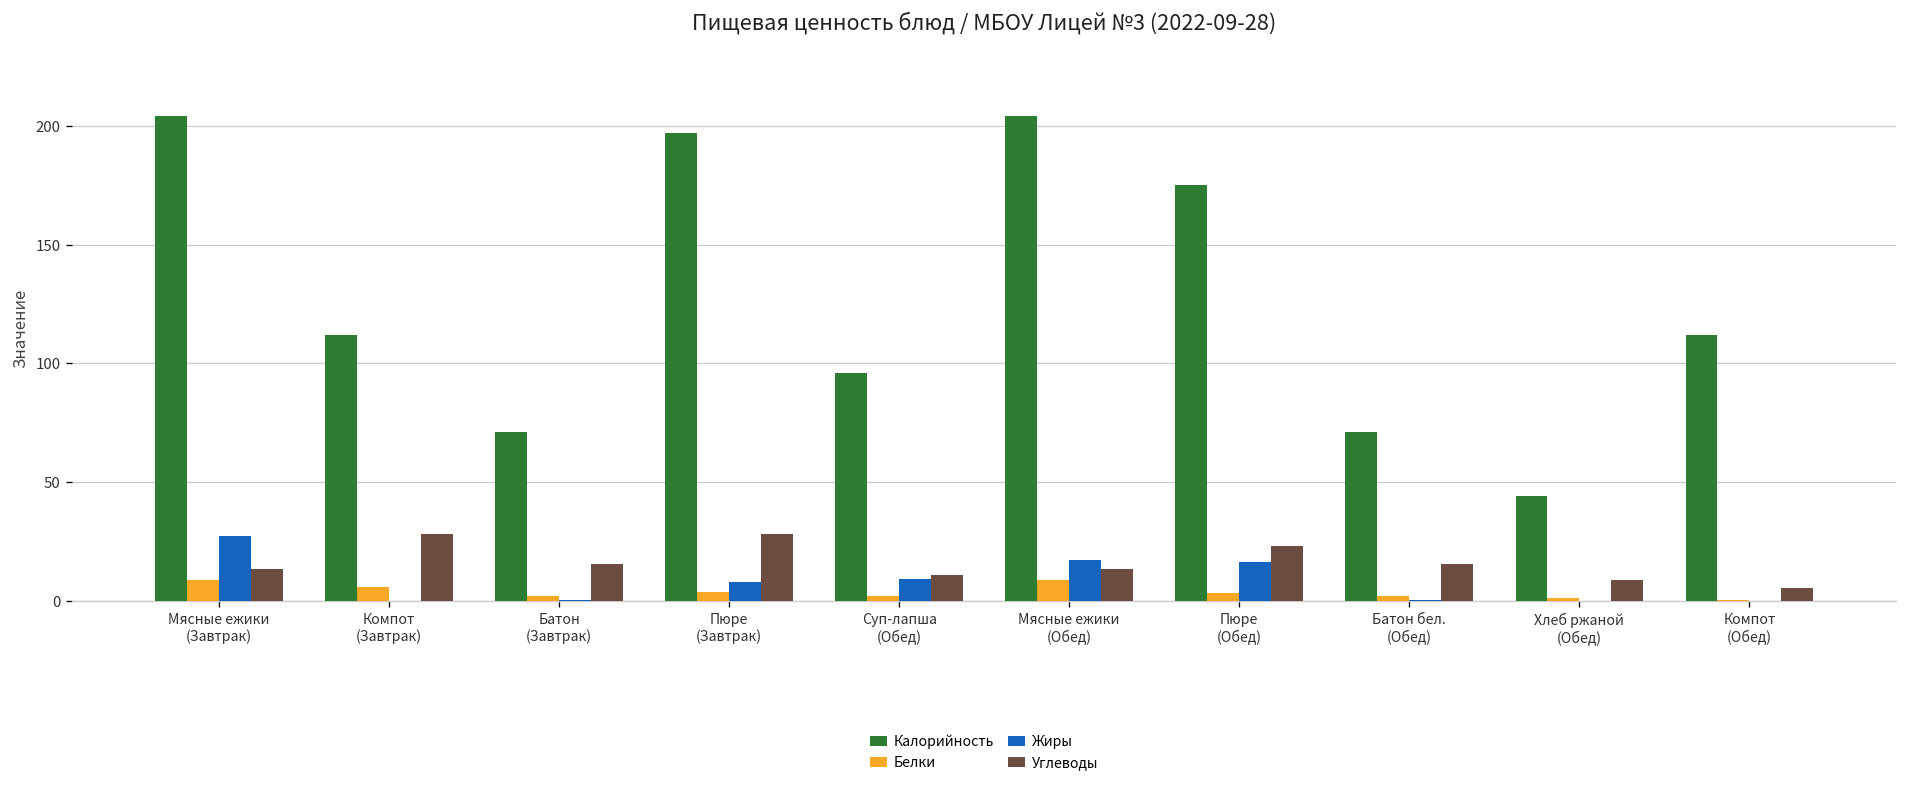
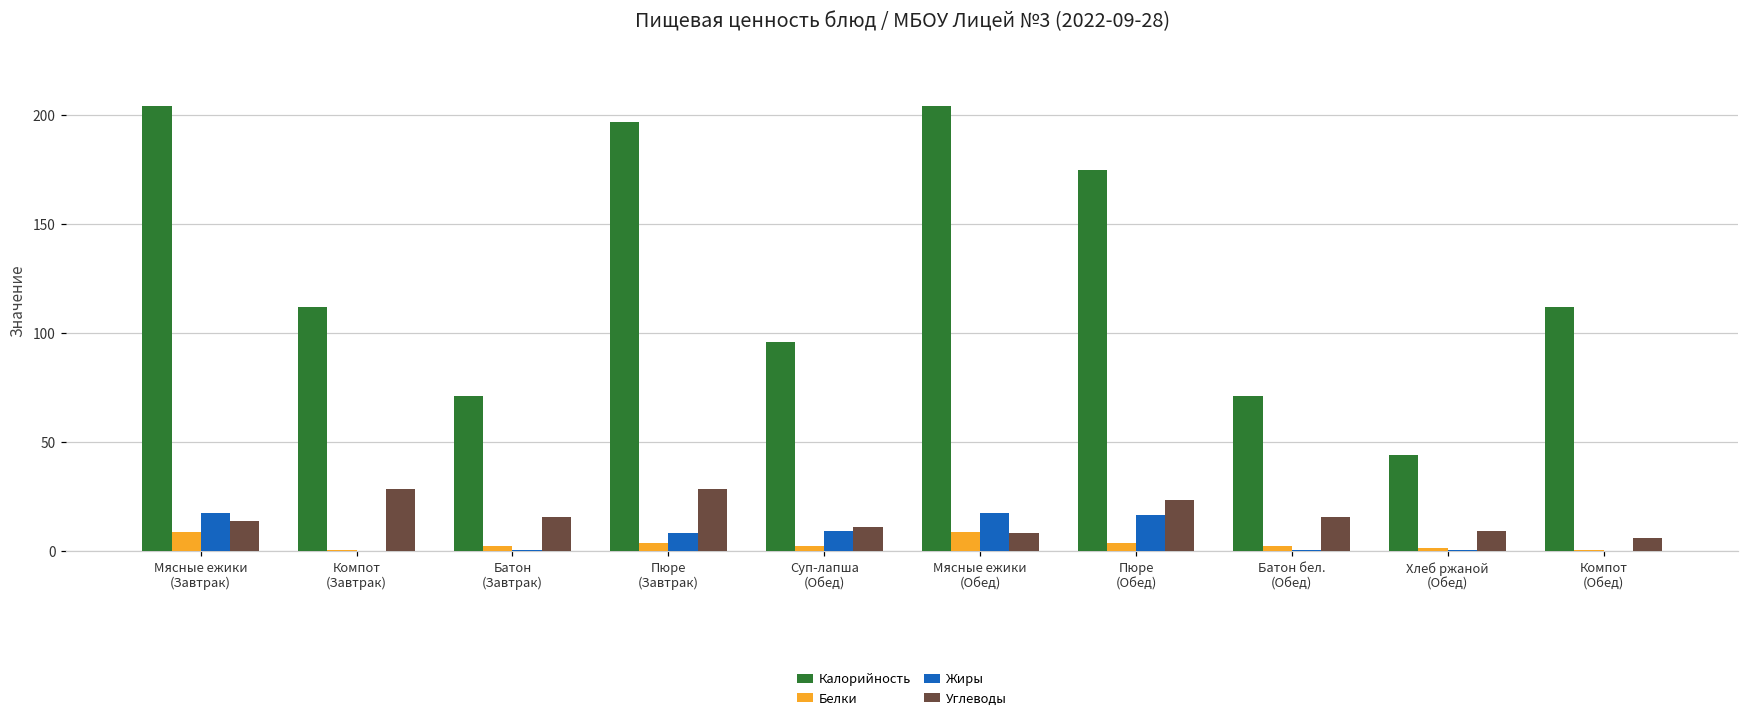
  {
    "Калорийность": {
      "Мясные ежики (Завтрак)": 204,
      "Компот (Завтрак)": 112,
      "Батон (Завтрак)": 71,
      "Пюре (Завтрак)": 197,
      "Суп-лапша (Обед)": 96,
      "Мясные ежики (Обед)": 204,
      "Пюре (Обед)": 175,
      "Батон бел. (Обед)": 71,
      "Хлеб ржаной (Обед)": 44,
      "Компот (Обед)": 112
    },
    "Белки": {
      "Мясные ежики (Завтрак)": 9,
-     "Компот (Завтрак)": 6,
+     "Компот (Завтрак)": 1,
      "Батон (Завтрак)": 2,
      "Пюре (Завтрак)": 4,
      "Суп-лапша (Обед)": 2,
      "Мясные ежики (Обед)": 9,
      "Пюре (Обед)": 3,
      "Батон бел. (Обед)": 2,
      "Хлеб ржаной (Обед)": 1
    },
    "Жиры": {
-     "Мясные ежики (Завтрак)": 28,
+     "Мясные ежики (Завтрак)": 17,
      "Компот (Завтрак)": 0,
      "Пюре (Завтрак)": 8,
      "Суп-лапша (Обед)": 9,
      "Мясные ежики (Обед)": 17,
      "Пюре (Обед)": 17,
      "Компот (Обед)": 0
    },
    "Углеводы": {
      "Мясные ежики (Завтрак)": 14,
      "Компот (Завтрак)": 28,
      "Батон (Завтрак)": 16,
      "Пюре (Завтрак)": 28,
      "Суп-лапша (Обед)": 11,
-     "Мясные ежики (Обед)": 14,
+     "Мясные ежики (Обед)": 8,
      "Пюре (Обед)": 23,
      "Батон бел. (Обед)": 16,
      "Хлеб ржаной (Обед)": 9,
      "Компот (Обед)": 6
    }
  }
